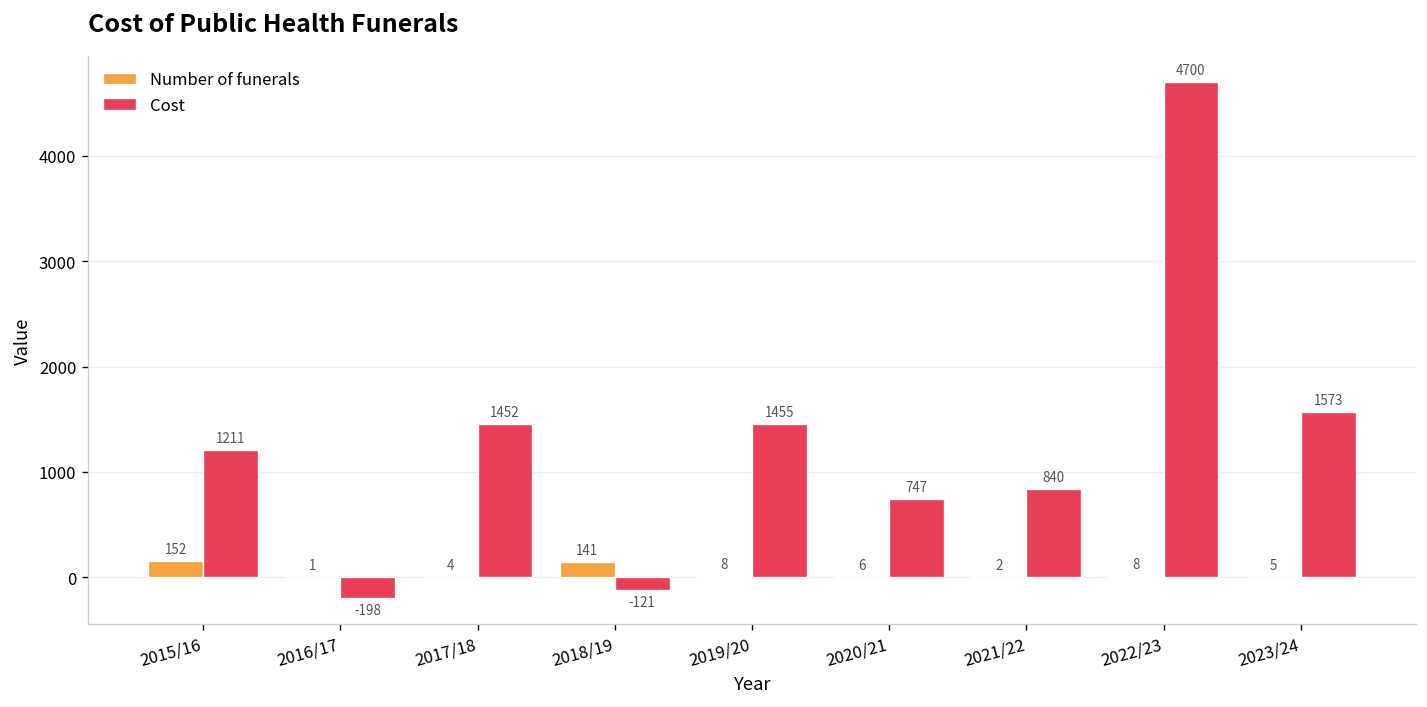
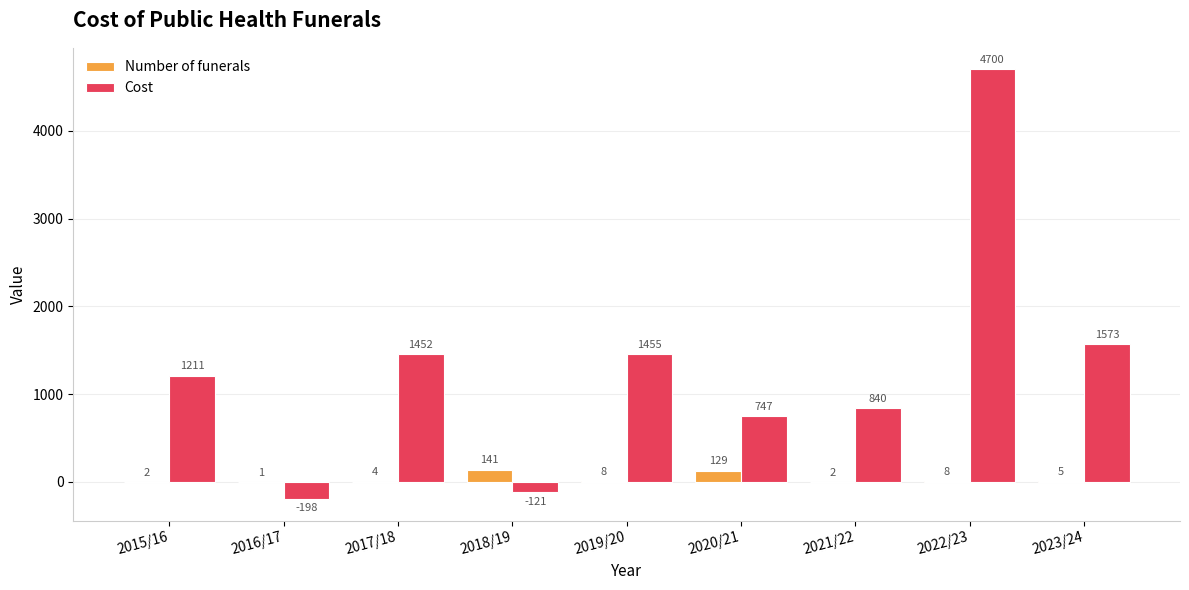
  {
    "Number of funerals": {
-     "2015/16": 152,
+     "2015/16": 2,
      "2016/17": 1,
      "2017/18": 4,
      "2018/19": 141,
      "2019/20": 8,
-     "2020/21": 6,
+     "2020/21": 129,
      "2021/22": 2,
      "2022/23": 8,
      "2023/24": 5
    },
    "Cost": {
      "2015/16": 1211,
      "2016/17": -198,
      "2017/18": 1452,
      "2018/19": -121,
      "2019/20": 1455,
      "2020/21": 747,
      "2021/22": 840,
      "2022/23": 4700,
      "2023/24": 1573
    }
  }
